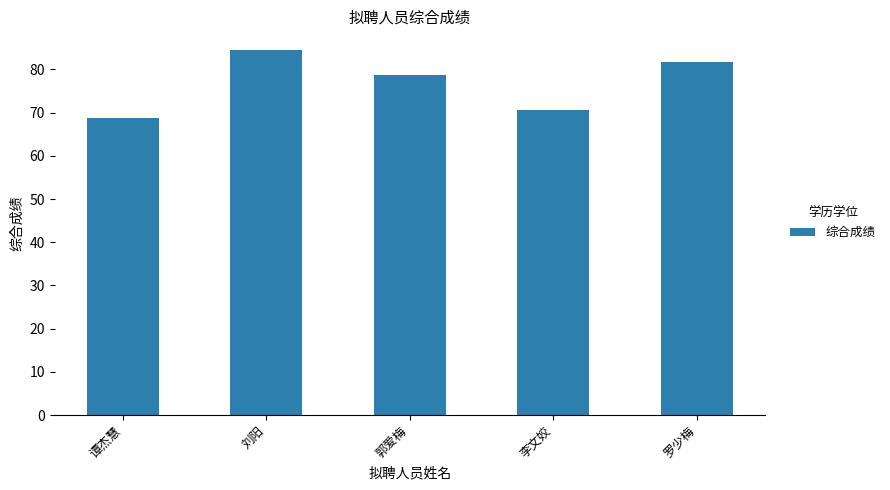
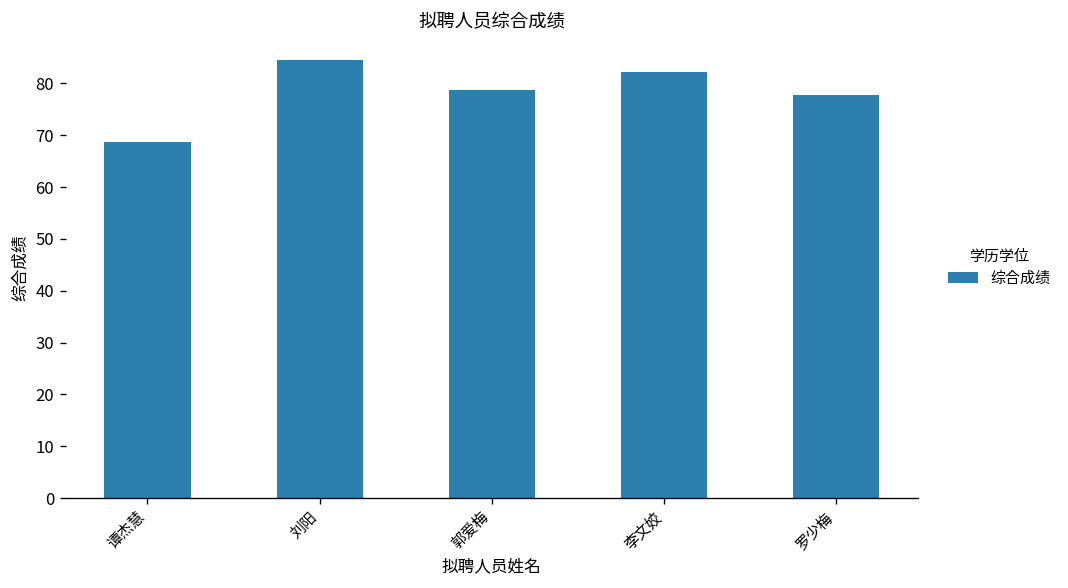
  {
    "谭杰慧": 69,
    "刘阳": 85,
    "郭爱梅": 79,
-   "李文姣": 71,
-   "罗少梅": 82
+   "李文姣": 82,
+   "罗少梅": 78
  }
